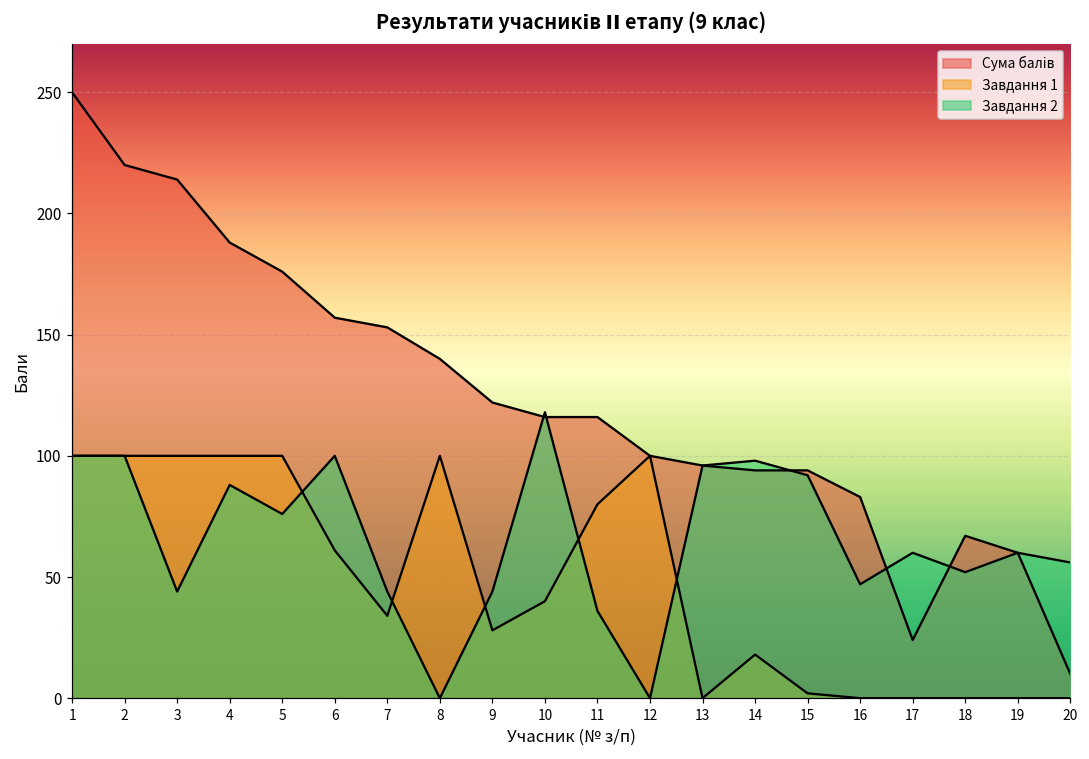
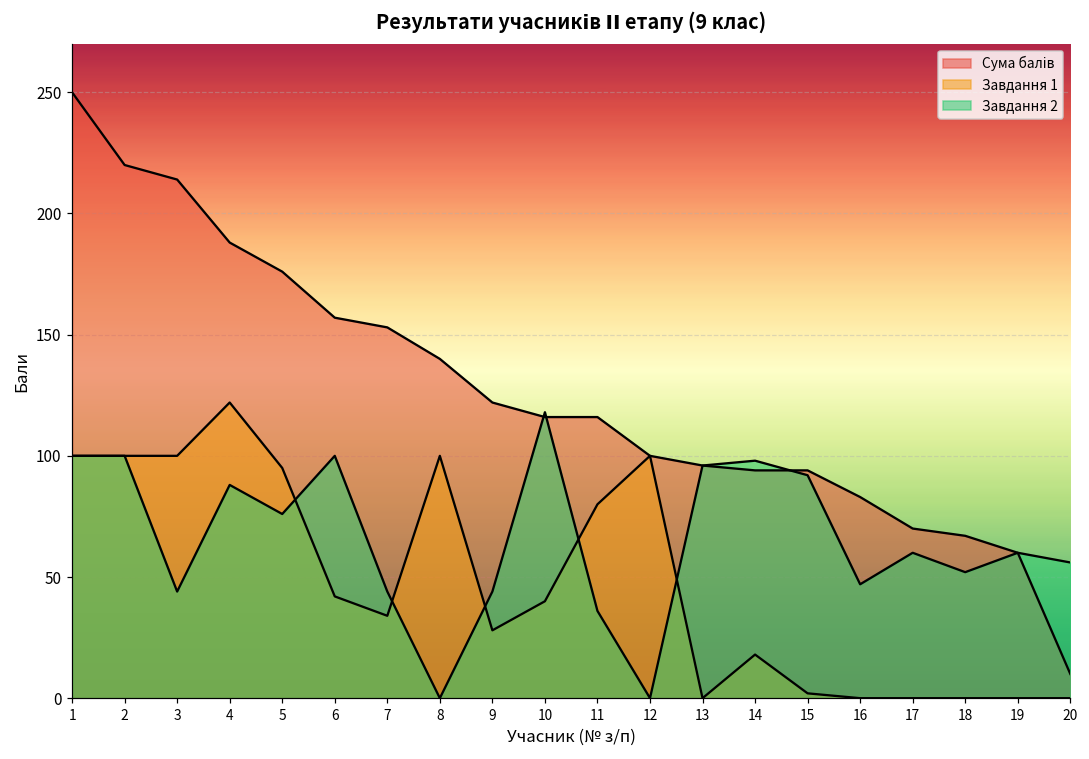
  {
    "Сума балів": {
      "1": 250,
      "2": 220,
      "3": 214,
      "4": 188,
      "5": 176,
      "6": 157,
      "7": 153,
      "8": 140,
      "9": 122,
      "10": 116,
      "11": 116,
      "14": 94,
      "15": 94,
      "16": 83,
-     "17": 24,
+     "17": 70,
      "18": 67,
      "20": 10
    },
    "Завдання 1": {
      "3": 100,
-     "4": 100,
-     "5": 100,
-     "6": 61,
+     "4": 122,
+     "5": 95,
+     "6": 42,
      "7": 34,
      "8": 100,
      "9": 28,
      "10": 40,
      "11": 80,
      "13": 0,
      "14": 18,
      "15": 2,
      "16": 0,
      "17": 0,
      "18": 0,
      "19": 0,
      "20": 0
    },
    "Завдання 2": {
      "3": 44,
      "4": 88,
      "5": 76,
      "6": 100,
      "7": 44,
      "8": 0,
      "9": 44,
      "10": 118,
      "11": 36,
      "12": 0,
      "14": 98,
      "15": 92,
      "16": 47,
      "17": 60,
      "18": 52,
      "20": 56
    }
  }
